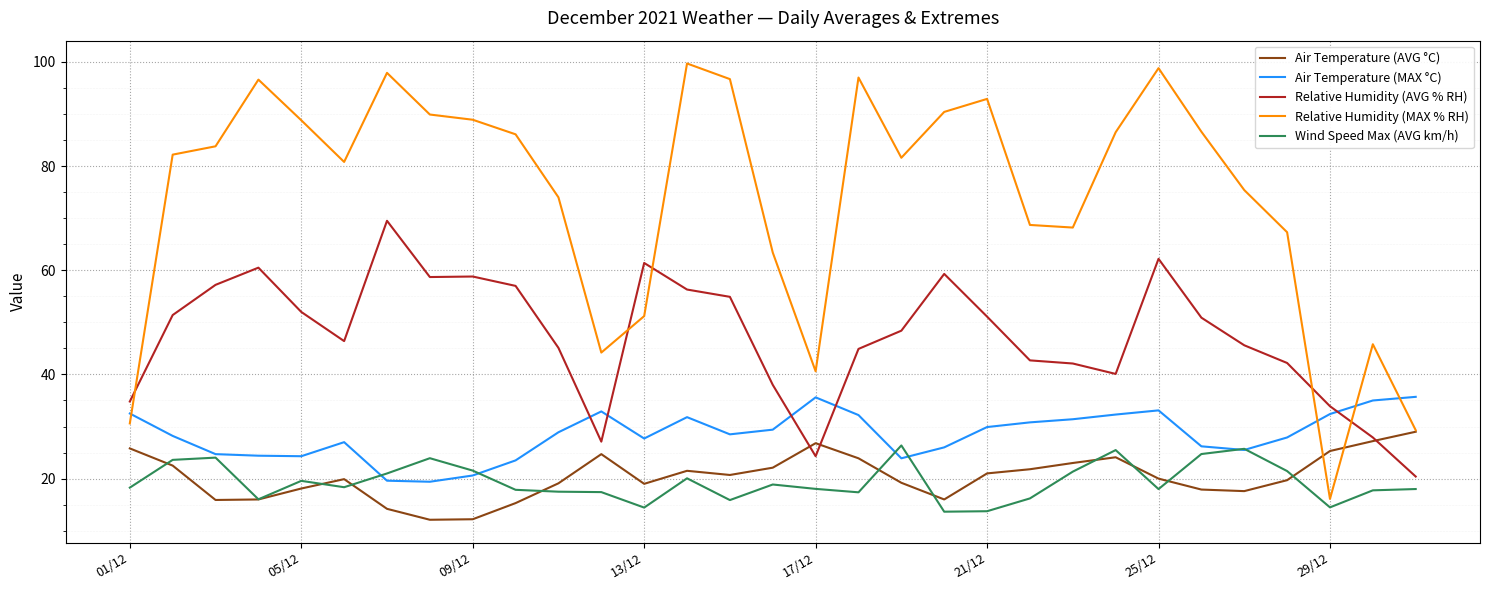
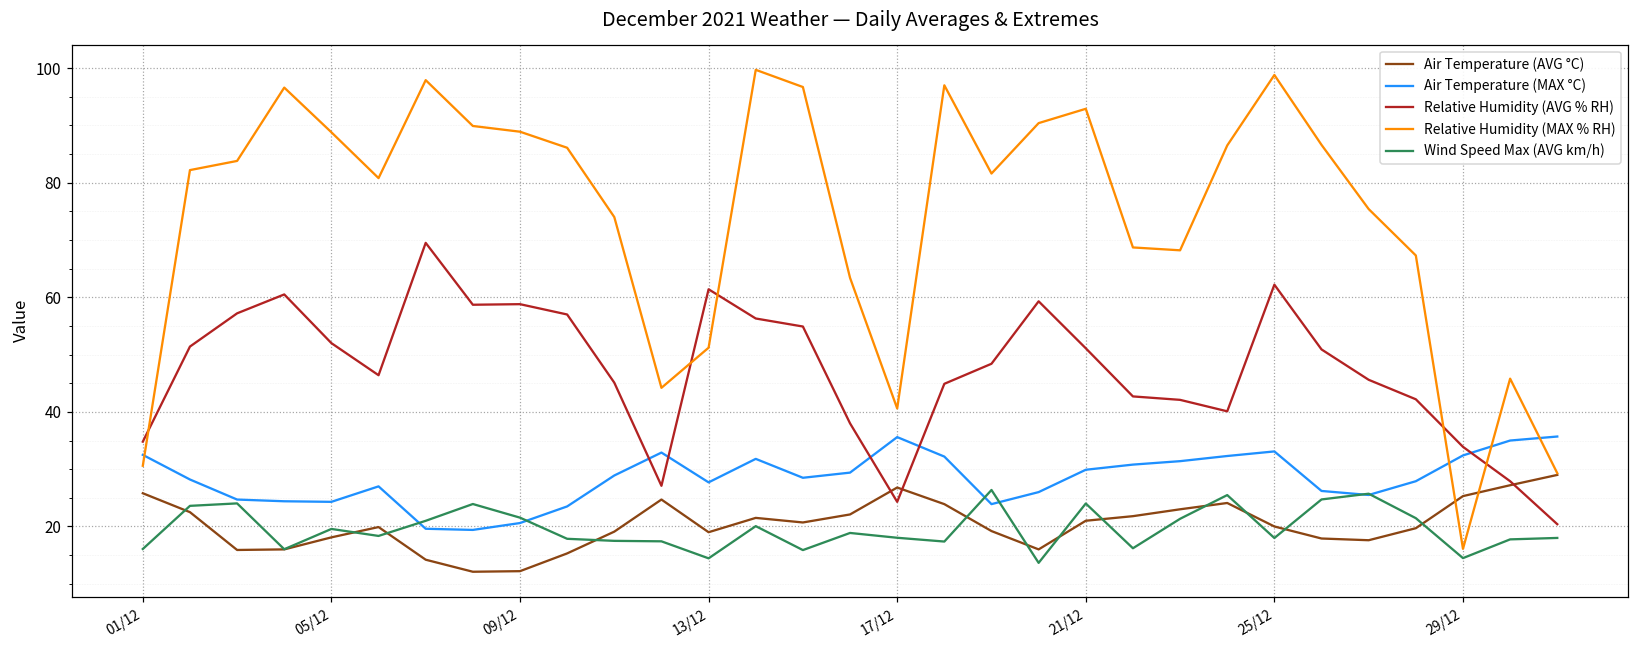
  {
    "Air Temperature (MAX °C)": {
      "01/12": 33,
      "05/12": 24,
      "09/12": 21,
      "13/12": 28,
      "17/12": 36,
      "21/12": 30,
      "25/12": 33,
      "29/12": 32
    },
    "Relative Humidity (MAX % RH)": {
      "01/12": 31,
      "05/12": 89,
      "09/12": 89,
      "13/12": 51,
      "17/12": 41,
      "21/12": 93,
      "25/12": 99,
      "29/12": 16
    },
    "Wind Speed Max (AVG km/h)": {
-     "01/12": 18,
+     "01/12": 16,
      "05/12": 20,
      "09/12": 22,
      "13/12": 14,
      "17/12": 18,
-     "21/12": 14,
+     "21/12": 24,
      "25/12": 18,
      "29/12": 14
    }
  }
